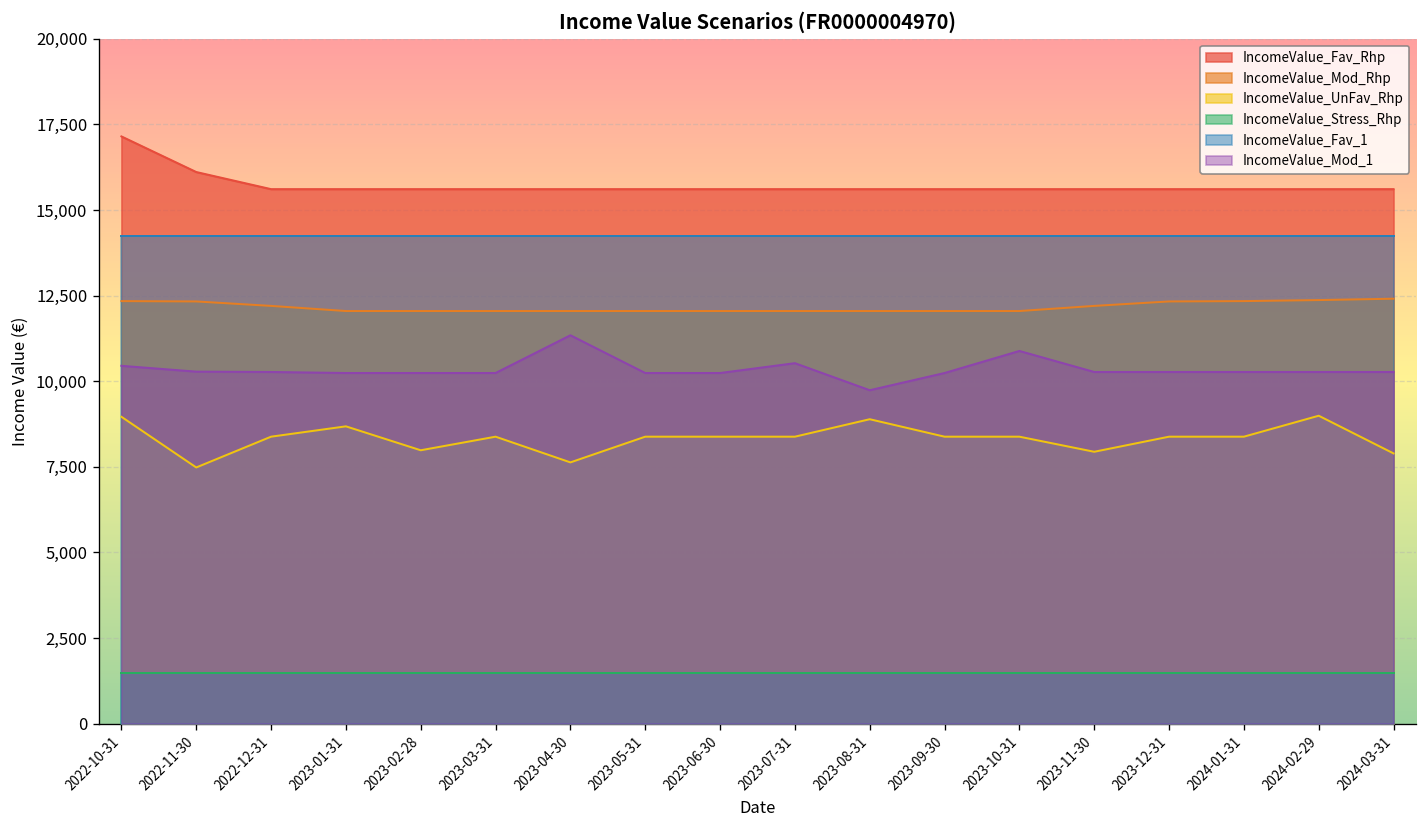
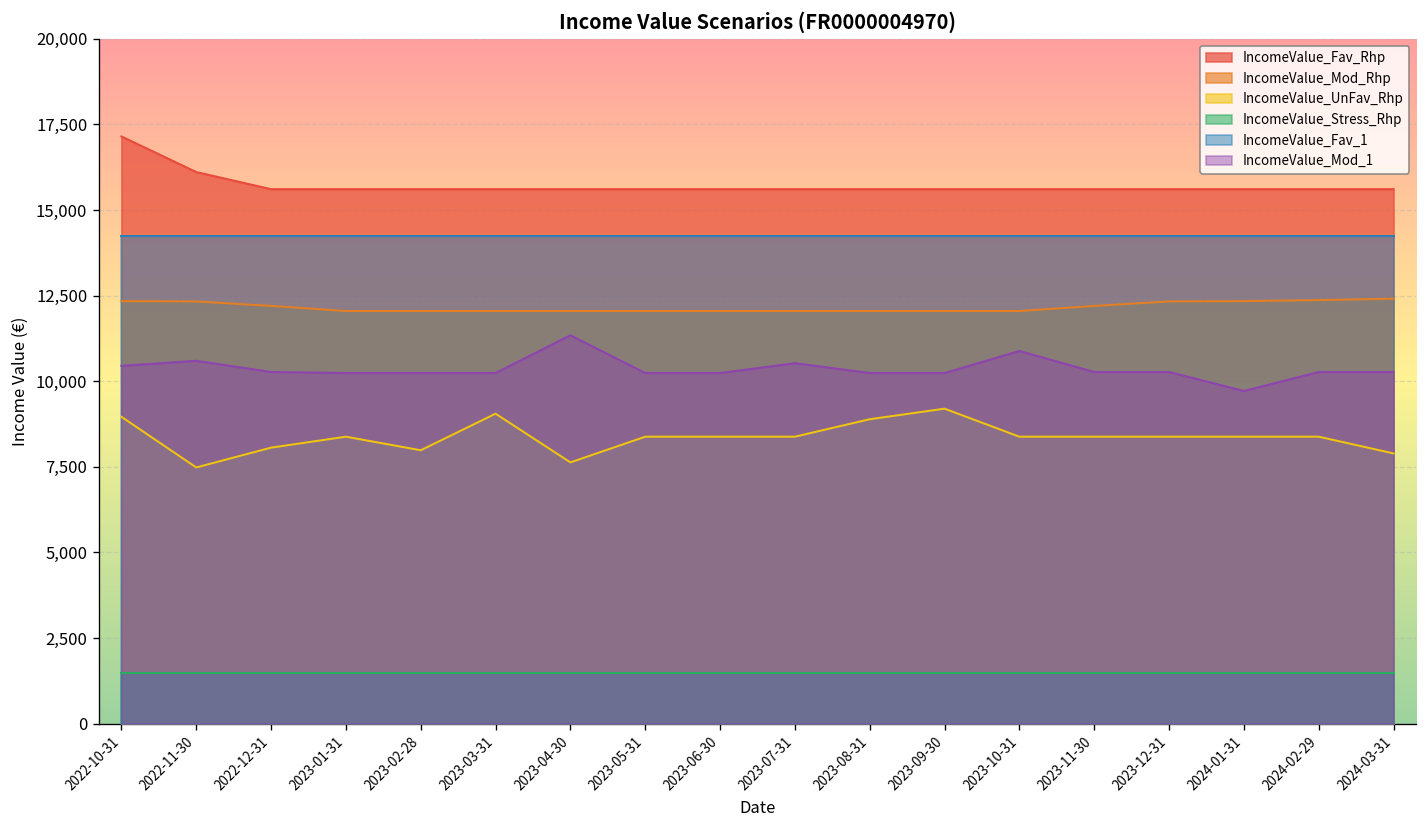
  {
    "IncomeValue_UnFav_Rhp": {
      "2022-10-31": "9,000",
      "2022-11-30": "7,500",
-     "2022-12-31": "8,400",
-     "2023-01-31": "8,700",
+     "2022-12-31": "8,100",
+     "2023-01-31": "8,400",
      "2023-02-28": "8,000",
-     "2023-03-31": "8,400",
+     "2023-03-31": "9,100",
      "2023-04-30": "7,600",
      "2023-05-31": "8,400",
      "2023-06-30": "8,400",
      "2023-07-31": "8,400",
      "2023-08-31": "8,900",
-     "2023-09-30": "8,400",
+     "2023-09-30": "9,200",
      "2023-10-31": "8,400",
-     "2023-11-30": "7,900",
+     "2023-11-30": "8,400",
      "2023-12-31": "8,400",
      "2024-01-31": "8,400",
-     "2024-02-29": "9,000",
+     "2024-02-29": "8,400",
      "2024-03-31": "7,900"
    },
    "IncomeValue_Stress_Rhp": {
      "2022-10-31": "1,500",
      "2022-11-30": "1,500",
      "2022-12-31": "1,500",
      "2023-01-31": "1,500",
      "2023-02-28": "1,500",
      "2023-03-31": "1,500",
      "2023-04-30": "1,500",
      "2023-05-31": "1,500",
      "2023-06-30": "1,500",
      "2023-07-31": "1,500",
      "2023-08-31": "1,500",
      "2023-09-30": "1,500",
      "2023-10-31": "1,500",
      "2023-11-30": "1,500",
      "2023-12-31": "1,500",
      "2024-01-31": "1,500",
      "2024-02-29": "1,500",
      "2024-03-31": "1,500"
    },
    "IncomeValue_Fav_1": {
      "2022-10-31": "14,300",
      "2022-11-30": "14,300",
      "2022-12-31": "14,300",
      "2023-01-31": "14,300",
      "2023-02-28": "14,300",
      "2023-03-31": "14,300",
      "2023-04-30": "14,300",
      "2023-05-31": "14,300",
      "2023-06-30": "14,300",
      "2023-07-31": "14,300",
      "2023-08-31": "14,300",
      "2023-09-30": "14,300",
      "2023-10-31": "14,300",
      "2023-11-30": "14,300",
      "2023-12-31": "14,300",
      "2024-01-31": "14,300",
      "2024-02-29": "14,300",
      "2024-03-31": "14,300"
    },
    "IncomeValue_Mod_1": {
      "2022-10-31": "10,500",
-     "2022-11-30": "10,300",
+     "2022-11-30": "10,600",
      "2022-12-31": "10,300",
      "2023-01-31": "10,200",
      "2023-02-28": "10,200",
      "2023-03-31": "10,200",
      "2023-04-30": "11,300",
      "2023-05-31": "10,200",
      "2023-06-30": "10,200",
      "2023-07-31": "10,500",
-     "2023-08-31": "9,700",
+     "2023-08-31": "10,200",
      "2023-09-30": "10,200",
      "2023-10-31": "10,900",
      "2023-11-30": "10,300",
      "2023-12-31": "10,300",
-     "2024-01-31": "10,300",
+     "2024-01-31": "9,700",
      "2024-02-29": "10,300",
      "2024-03-31": "10,300"
    }
  }
